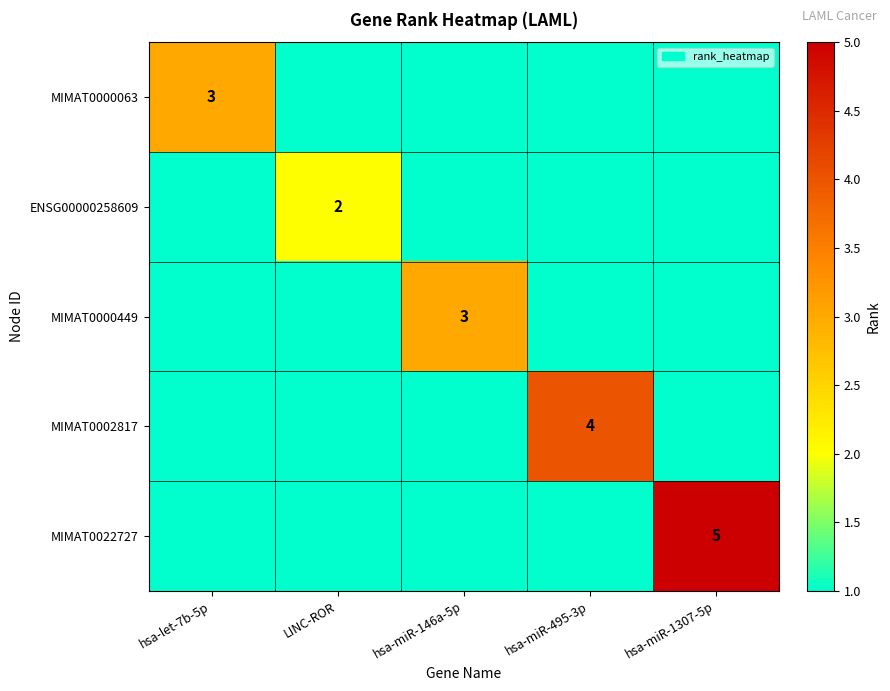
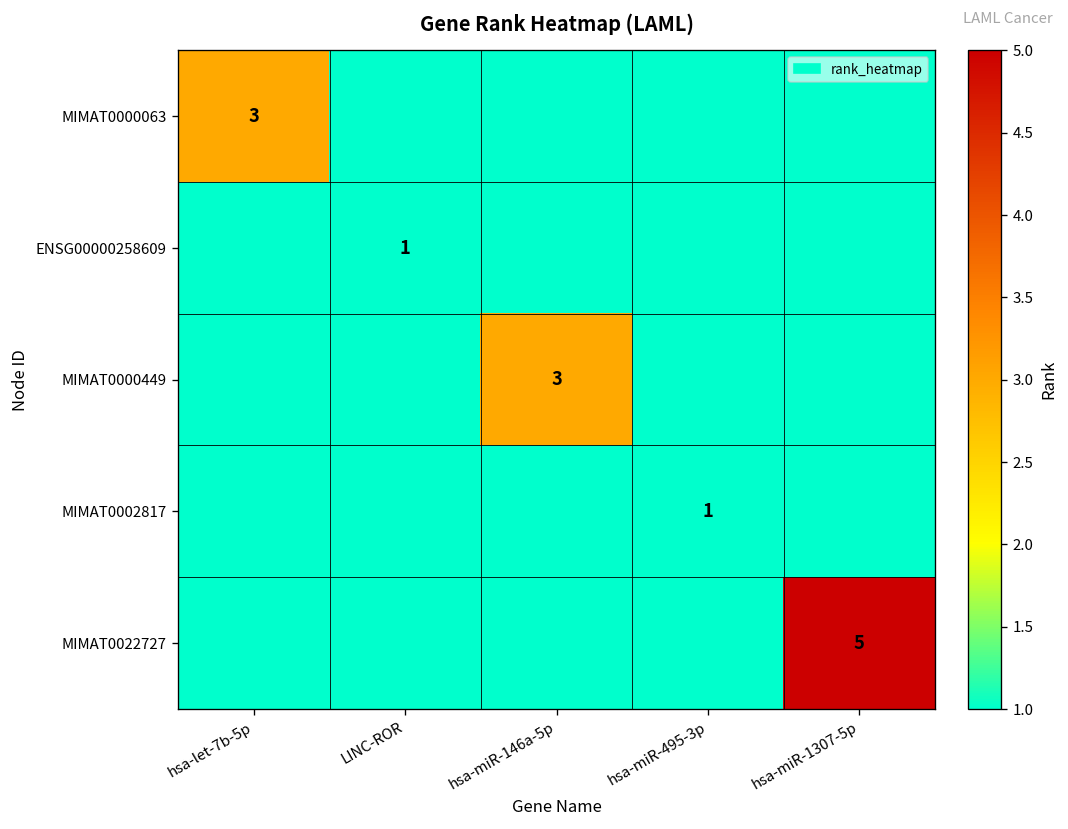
  {
    "MIMAT0000063": {
      "hsa-let-7b-5p": 3
    },
    "ENSG00000258609": {
-     "LINC-ROR": 2
+     "LINC-ROR": 1
    },
    "MIMAT0000449": {
      "hsa-miR-146a-5p": 3
    },
    "MIMAT0002817": {
-     "hsa-miR-495-3p": 4
+     "hsa-miR-495-3p": 1
    },
    "MIMAT0022727": {
      "hsa-miR-1307-5p": 5
    }
  }
